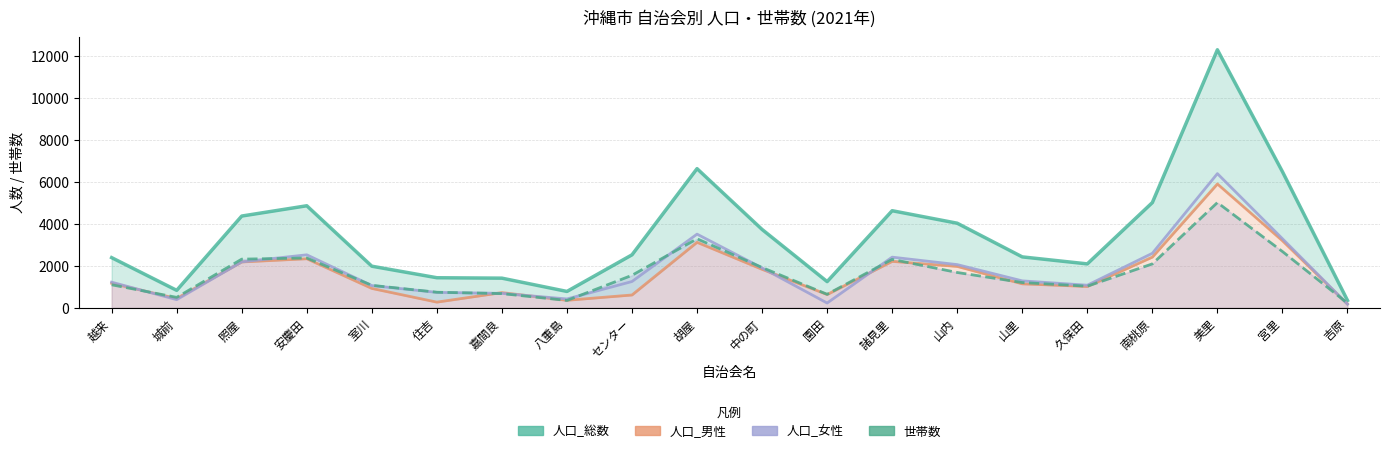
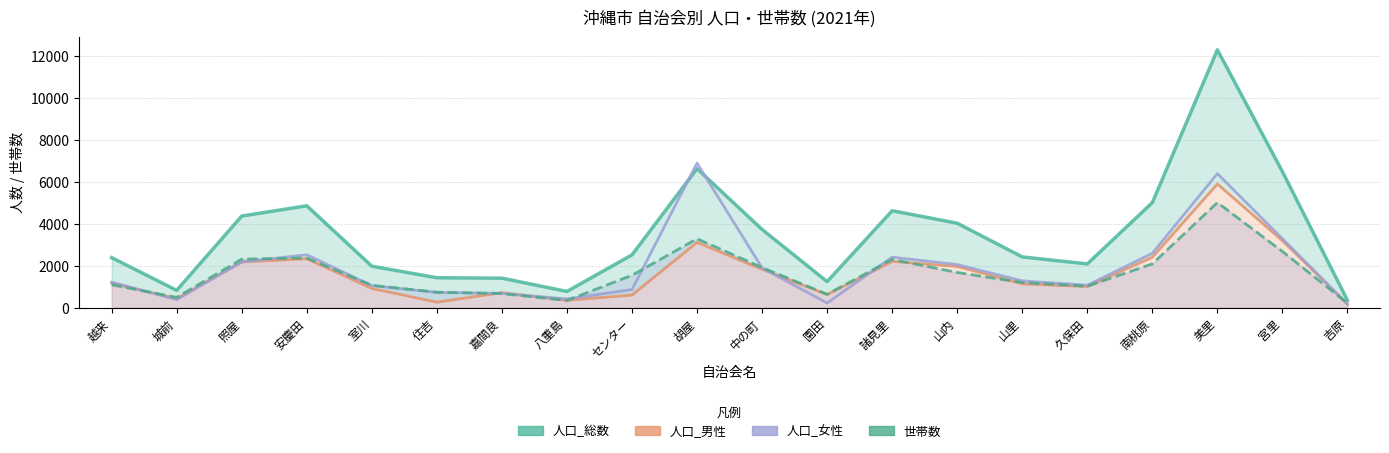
  {
    "人口_男性": {
      "室川": 900,
      "住吉": 300,
      "センター": 600,
      "胡屋": 3100,
      "南桃原": 2400,
      "美里": 5900
    },
    "人口_女性": {
      "安慶田": 2500,
-     "センター": 1300,
-     "胡屋": 3500,
+     "センター": 900,
+     "胡屋": 6900,
      "園田": 200,
      "南桃原": 2600,
      "美里": 6400
    }
  }
